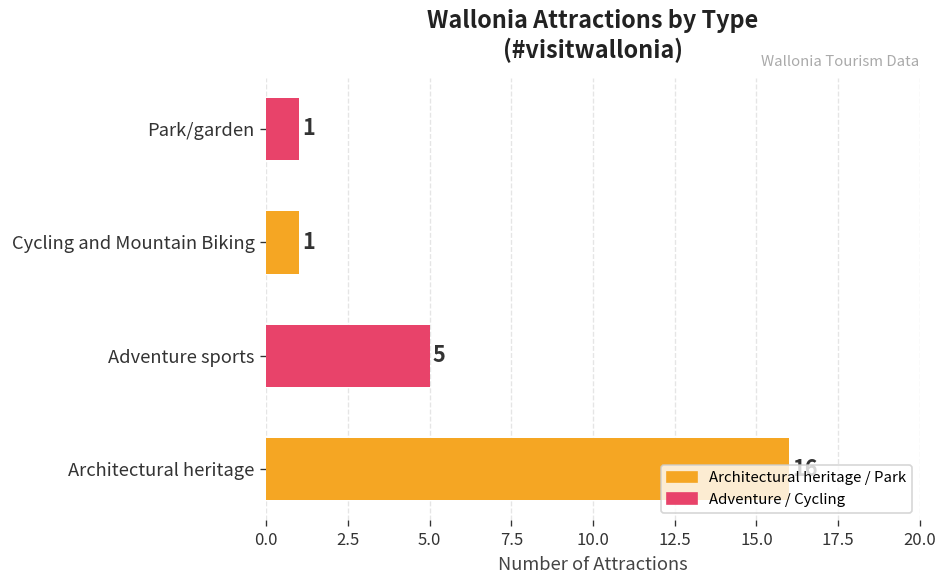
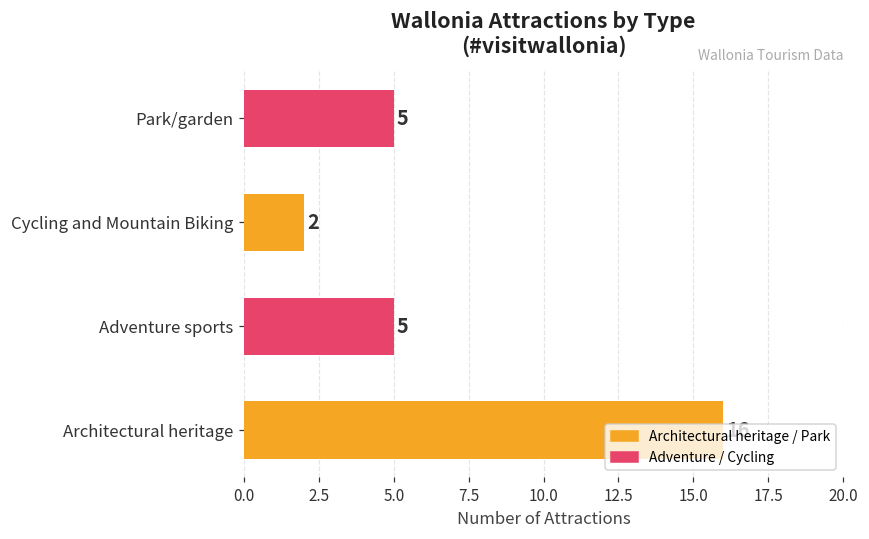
  {
-   "Park/garden": 1,
-   "Cycling and Mountain Biking": 1,
+   "Park/garden": 5,
+   "Cycling and Mountain Biking": 2,
    "Adventure sports": 5
  }
